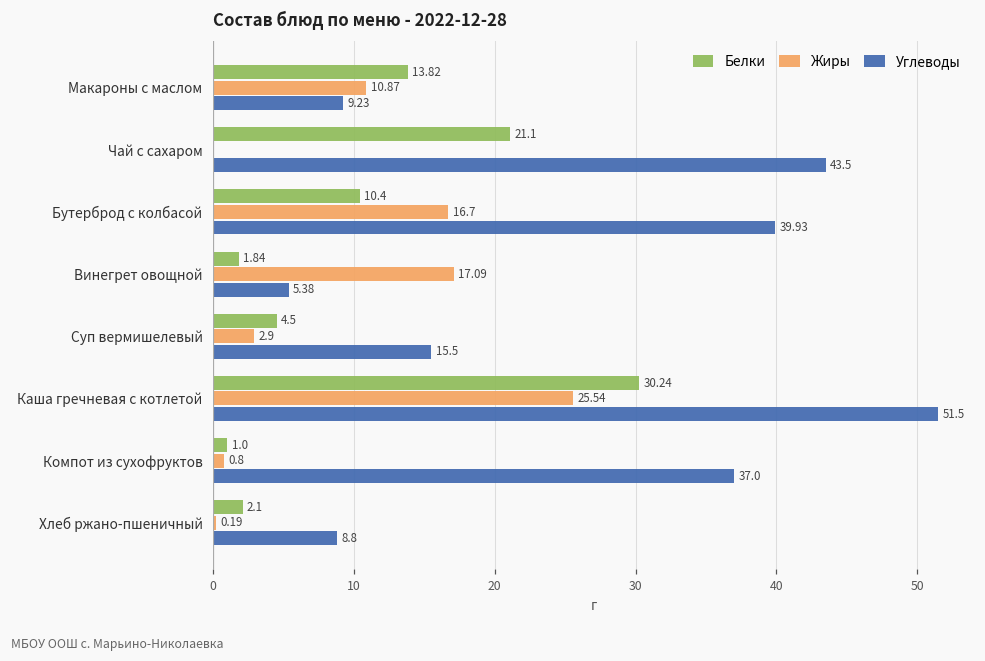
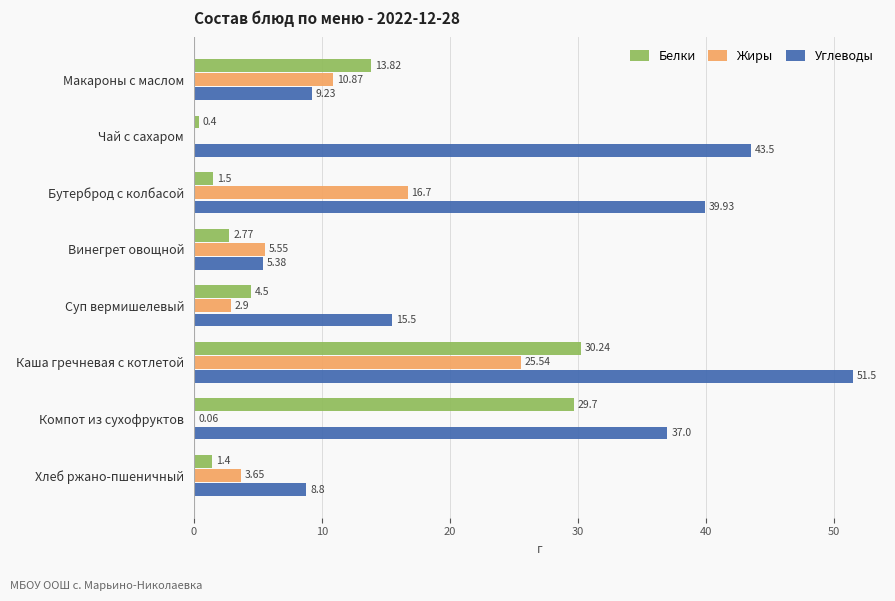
  {
    "Белки": {
      "Макароны с маслом": 13.82,
-     "Чай с сахаром": 21.1,
-     "Бутерброд с колбасой": 10.4,
-     "Винегрет овощной": 1.84,
+     "Чай с сахаром": 0.4,
+     "Бутерброд с колбасой": 1.5,
+     "Винегрет овощной": 2.77,
      "Суп вермишелевый": 4.5,
      "Каша гречневая с котлетой": 30.24,
-     "Компот из сухофруктов": 1.0,
-     "Хлеб ржано-пшеничный": 2.1
+     "Компот из сухофруктов": 29.7,
+     "Хлеб ржано-пшеничный": 1.4
    },
    "Жиры": {
      "Макароны с маслом": 10.87,
      "Бутерброд с колбасой": 16.7,
-     "Винегрет овощной": 17.09,
+     "Винегрет овощной": 5.55,
      "Суп вермишелевый": 2.9,
      "Каша гречневая с котлетой": 25.54,
-     "Компот из сухофруктов": 0.8,
-     "Хлеб ржано-пшеничный": 0.19
+     "Компот из сухофруктов": 0.06,
+     "Хлеб ржано-пшеничный": 3.65
    },
    "Углеводы": {
      "Макароны с маслом": 9.23,
      "Чай с сахаром": 43.5,
      "Бутерброд с колбасой": 39.93,
      "Винегрет овощной": 5.38,
      "Суп вермишелевый": 15.5,
      "Каша гречневая с котлетой": 51.5,
      "Компот из сухофруктов": 37.0,
      "Хлеб ржано-пшеничный": 8.8
    }
  }
